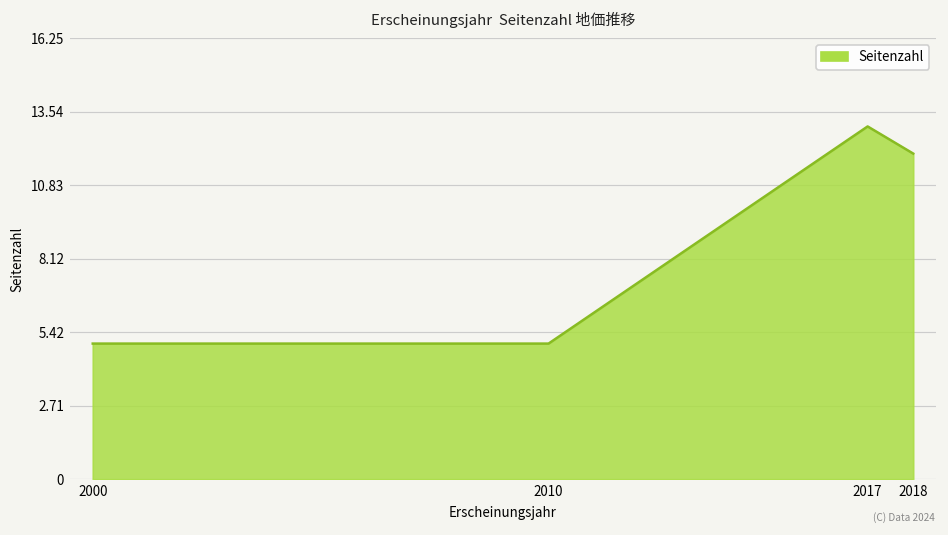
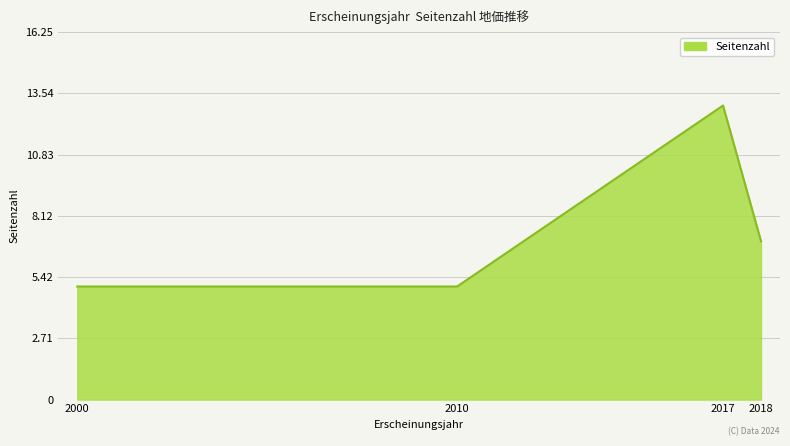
  {
    "2000": 5,
    "2010": 5,
    "2017": 13,
-   "2018": 12
+   "2018": 7
  }
